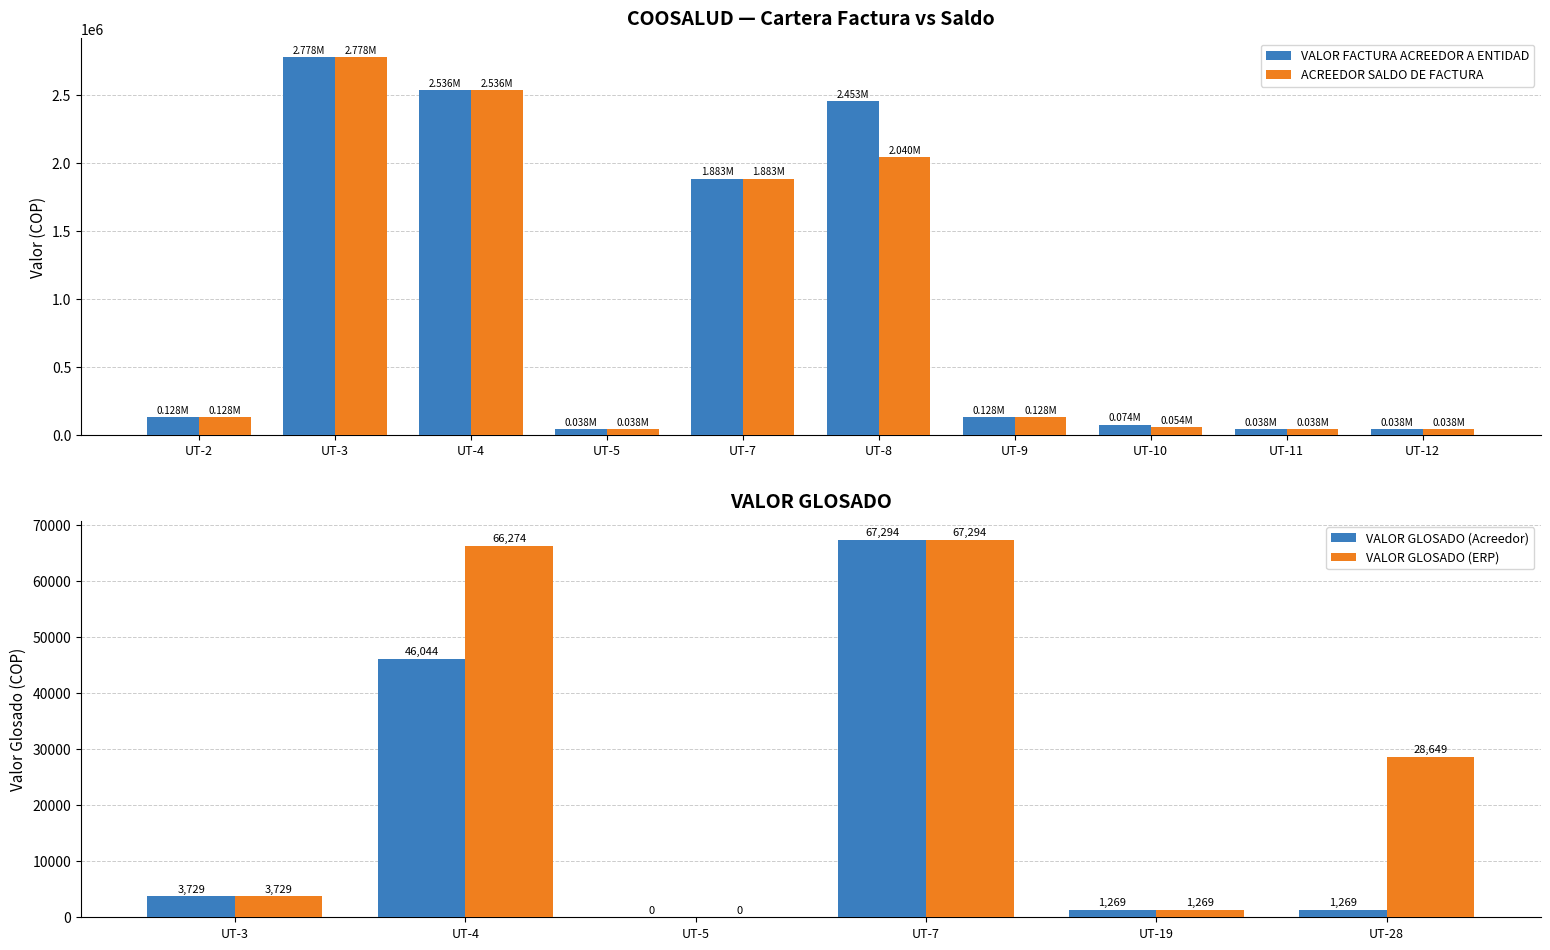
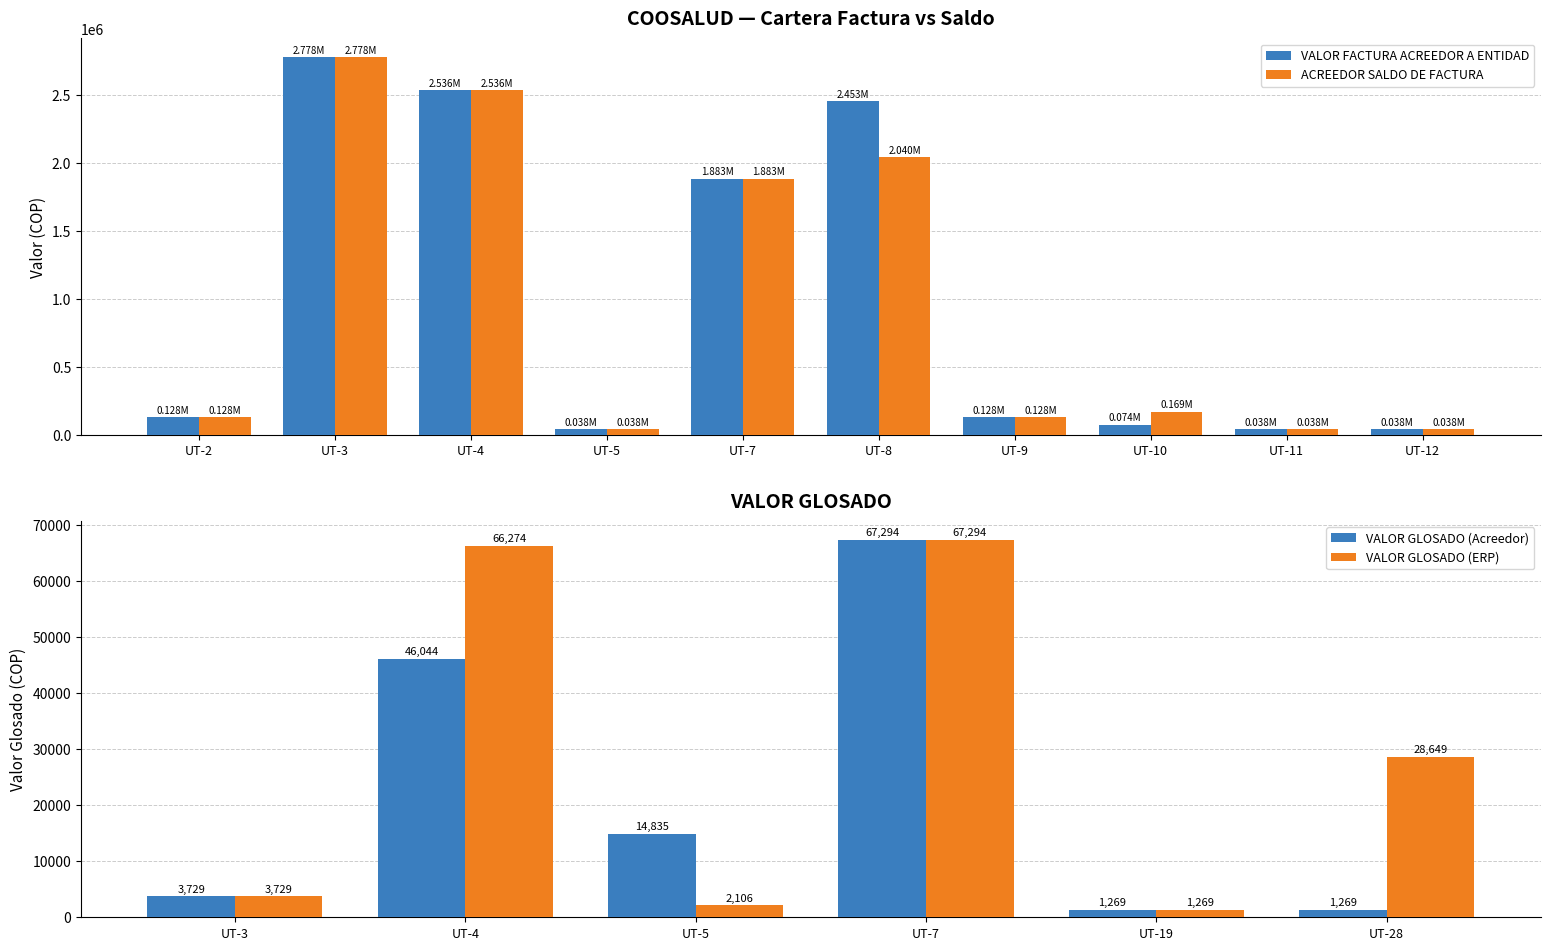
  {
    "COOSALUD — Cartera Factura vs Saldo": {
      "VALOR FACTURA ACREEDOR A ENTIDAD": {
        "UT-2": "0.128M",
        "UT-3": "2.778M",
        "UT-4": "2.536M",
        "UT-5": "0.038M",
        "UT-7": "1.883M",
        "UT-8": "2.453M",
        "UT-9": "0.128M",
        "UT-10": "0.074M",
        "UT-11": "0.038M",
        "UT-12": "0.038M"
      },
      "ACREEDOR SALDO DE FACTURA": {
        "UT-2": "0.128M",
        "UT-3": "2.778M",
        "UT-4": "2.536M",
        "UT-5": "0.038M",
        "UT-7": "1.883M",
        "UT-8": "2.040M",
        "UT-9": "0.128M",
-       "UT-10": "0.054M",
+       "UT-10": "0.169M",
        "UT-11": "0.038M",
        "UT-12": "0.038M"
      }
    },
    "VALOR GLOSADO": {
      "VALOR GLOSADO (Acreedor)": {
        "UT-3": "3,729",
        "UT-4": "46,044",
-       "UT-5": "0",
+       "UT-5": "14,835",
        "UT-7": "67,294",
        "UT-19": "1,269",
        "UT-28": "1,269"
      },
      "VALOR GLOSADO (ERP)": {
        "UT-3": "3,729",
        "UT-4": "66,274",
-       "UT-5": "0",
+       "UT-5": "2,106",
        "UT-7": "67,294",
        "UT-19": "1,269",
        "UT-28": "28,649"
      }
    }
  }
